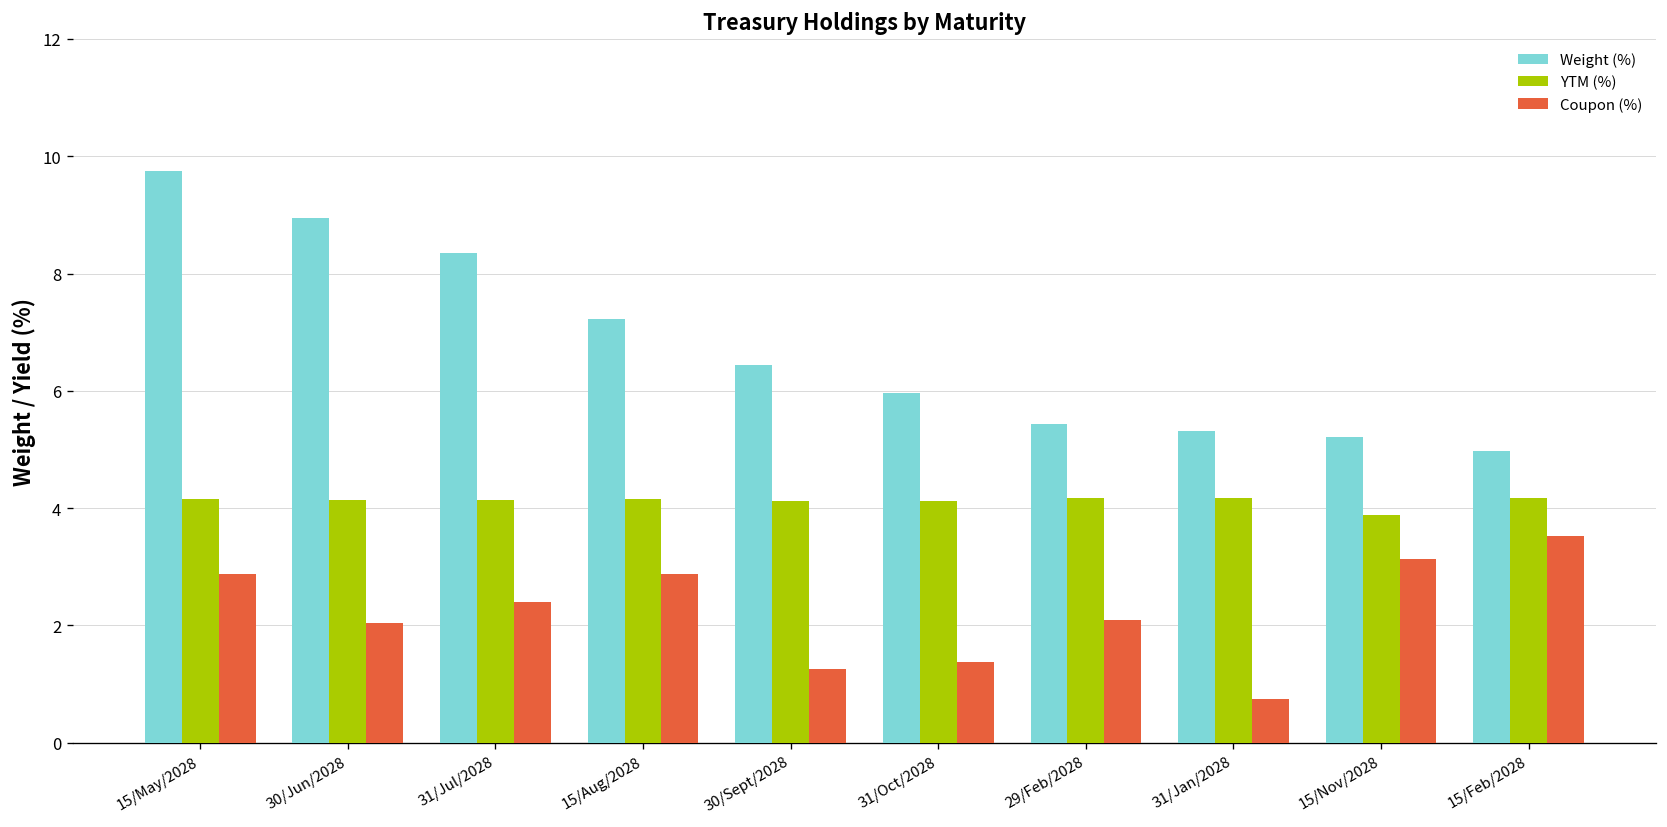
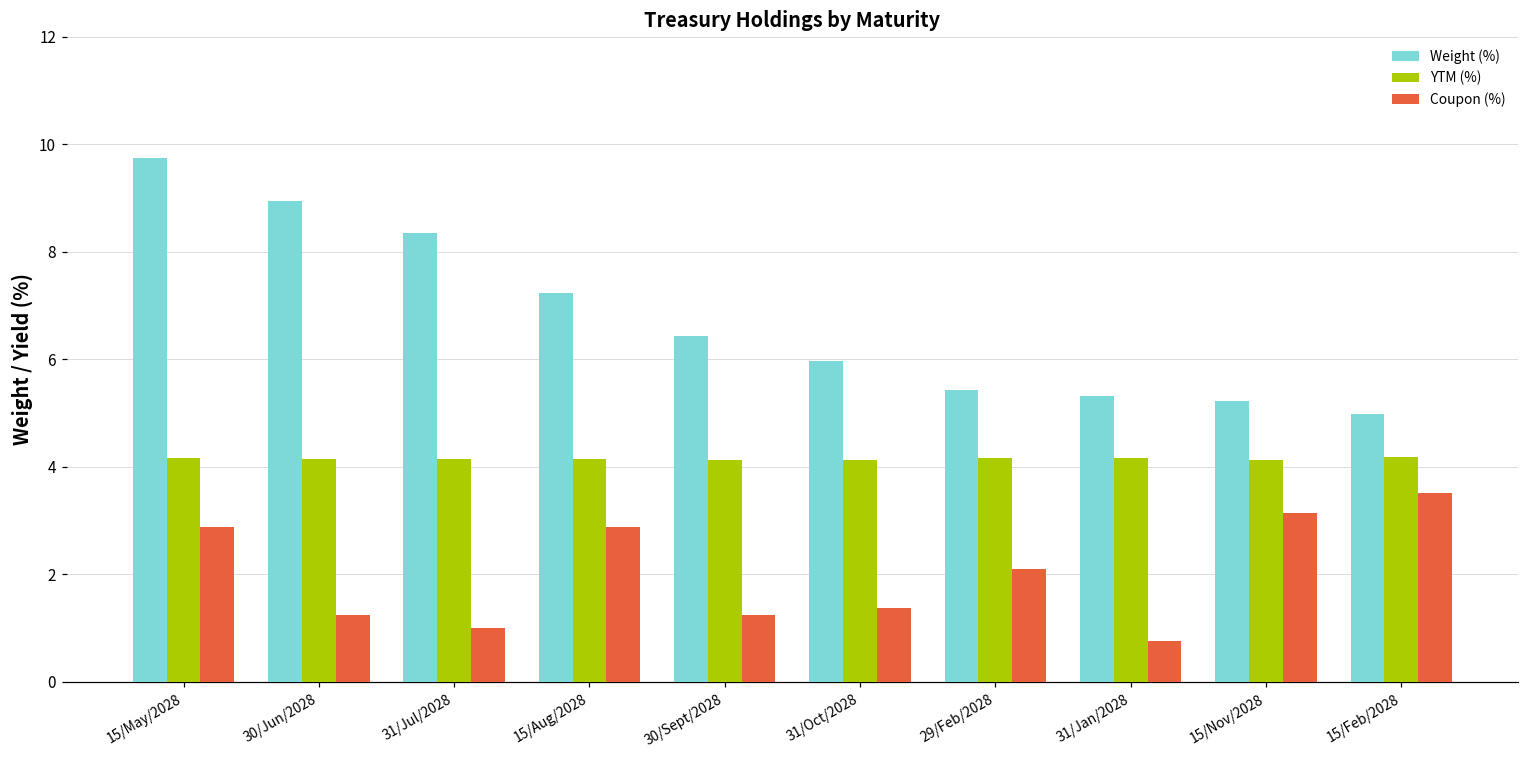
  {
    "Weight (%)": {
      "15/May/2028": 9.8,
      "30/Jun/2028": 9.0,
      "31/Jul/2028": 8.4,
      "15/Aug/2028": 7.2,
      "30/Sept/2028": 6.4,
      "31/Oct/2028": 6.0,
      "29/Feb/2028": 5.4,
      "31/Jan/2028": 5.3,
      "15/Nov/2028": 5.2,
      "15/Feb/2028": 5.0
    },
    "YTM (%)": {
      "15/May/2028": 4.2,
      "30/Jun/2028": 4.1,
      "31/Jul/2028": 4.1,
      "15/Aug/2028": 4.2,
      "30/Sept/2028": 4.1,
      "31/Oct/2028": 4.1,
      "29/Feb/2028": 4.2,
      "31/Jan/2028": 4.2,
-     "15/Nov/2028": 3.9,
+     "15/Nov/2028": 4.1,
      "15/Feb/2028": 4.2
    },
    "Coupon (%)": {
      "15/May/2028": 2.9,
-     "30/Jun/2028": 2.1,
-     "31/Jul/2028": 2.4,
+     "30/Jun/2028": 1.3,
+     "31/Jul/2028": 1.0,
      "15/Aug/2028": 2.9,
      "30/Sept/2028": 1.3,
      "31/Oct/2028": 1.4,
      "29/Feb/2028": 2.1,
      "31/Jan/2028": 0.8,
      "15/Nov/2028": 3.1,
      "15/Feb/2028": 3.5
    }
  }
